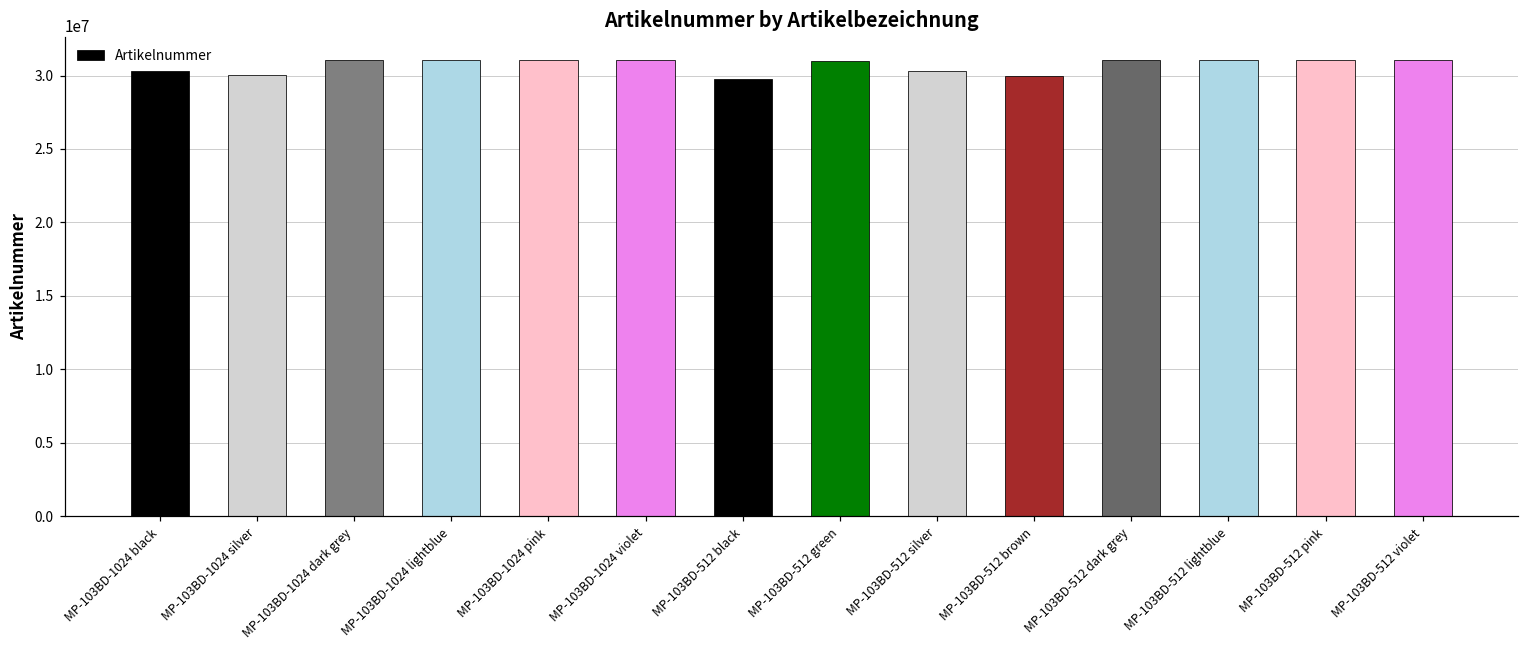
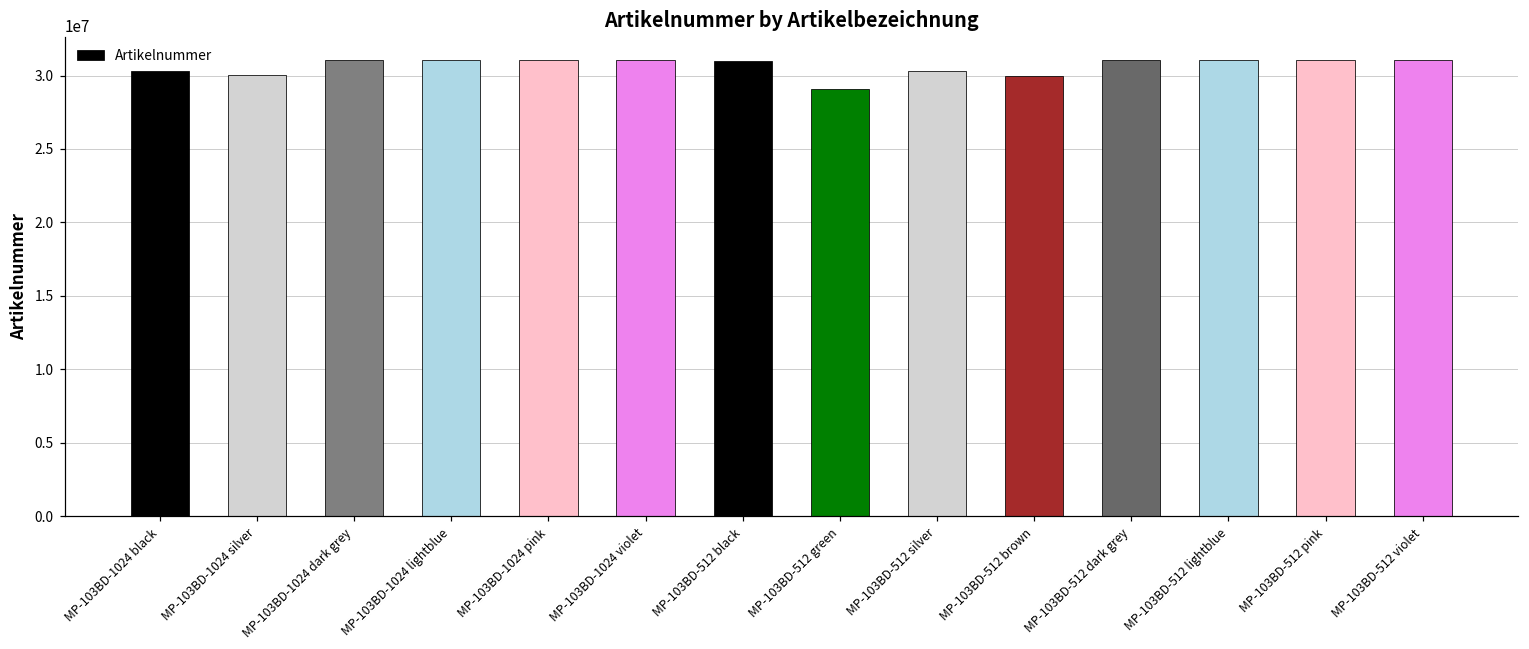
  {
    "MP-103BD-1024 black": 30300000,
    "MP-103BD-1024 silver": 30100000,
    "MP-103BD-1024 dark grey": 31100000,
    "MP-103BD-1024 lightblue": 31100000,
    "MP-103BD-1024 pink": 31100000,
    "MP-103BD-1024 violet": 31100000,
-   "MP-103BD-512 black": 29700000,
-   "MP-103BD-512 green": 31000000,
+   "MP-103BD-512 black": 31000000,
+   "MP-103BD-512 green": 29100000,
    "MP-103BD-512 silver": 30300000,
    "MP-103BD-512 brown": 30000000,
    "MP-103BD-512 dark grey": 31100000,
    "MP-103BD-512 lightblue": 31100000,
    "MP-103BD-512 pink": 31100000,
    "MP-103BD-512 violet": 31100000
  }
